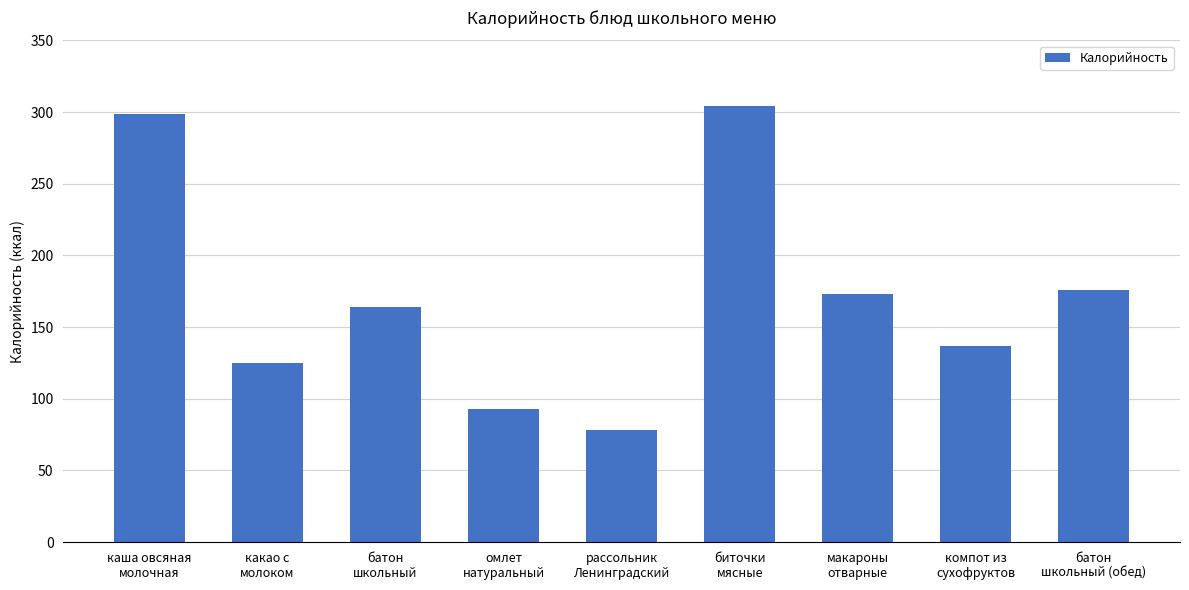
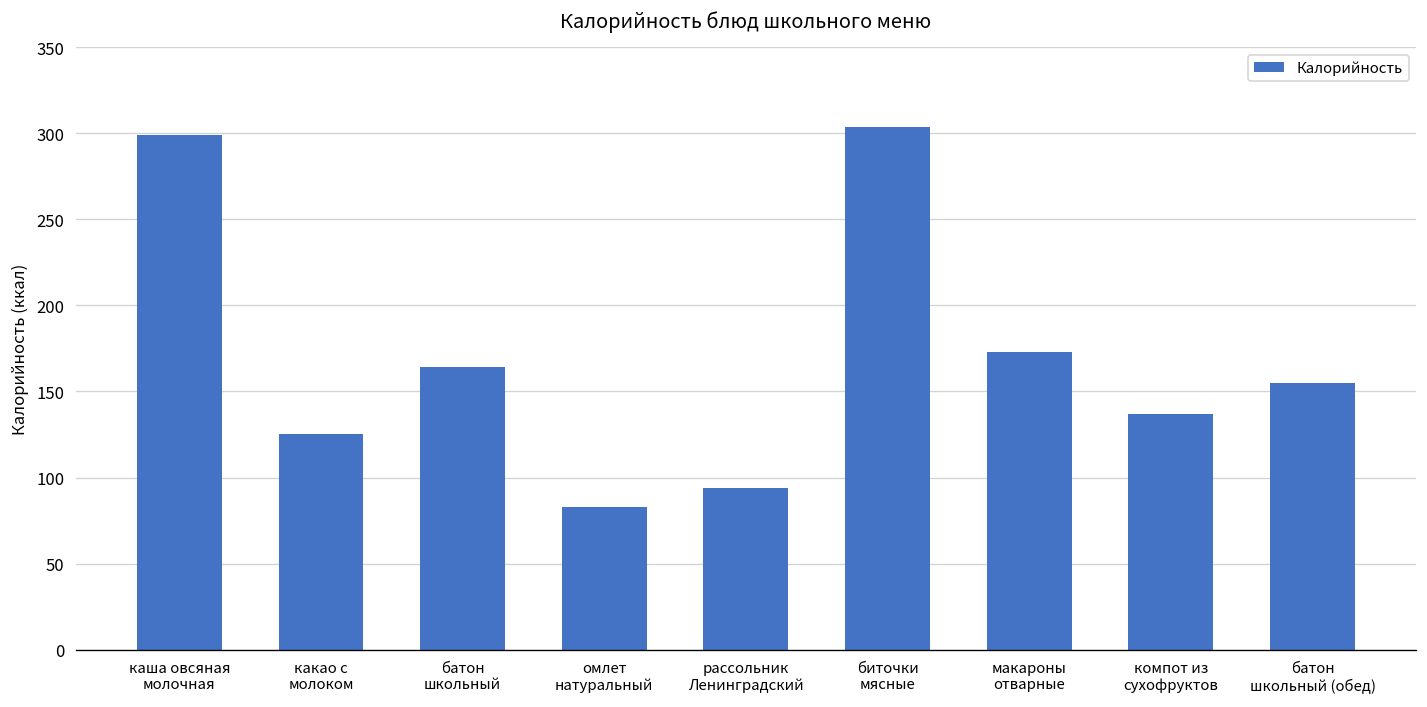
  {
    "каша овсяная молочная": 299,
    "какао с молоком": 125,
    "батон школьный": 164,
-   "омлет натуральный": 93,
-   "рассольник Ленинградский": 78,
+   "омлет натуральный": 83,
+   "рассольник Ленинградский": 94,
    "биточки мясные": 304,
    "макароны отварные": 173,
    "компот из сухофруктов": 137,
-   "батон школьный (обед)": 176
+   "батон школьный (обед)": 155
  }
